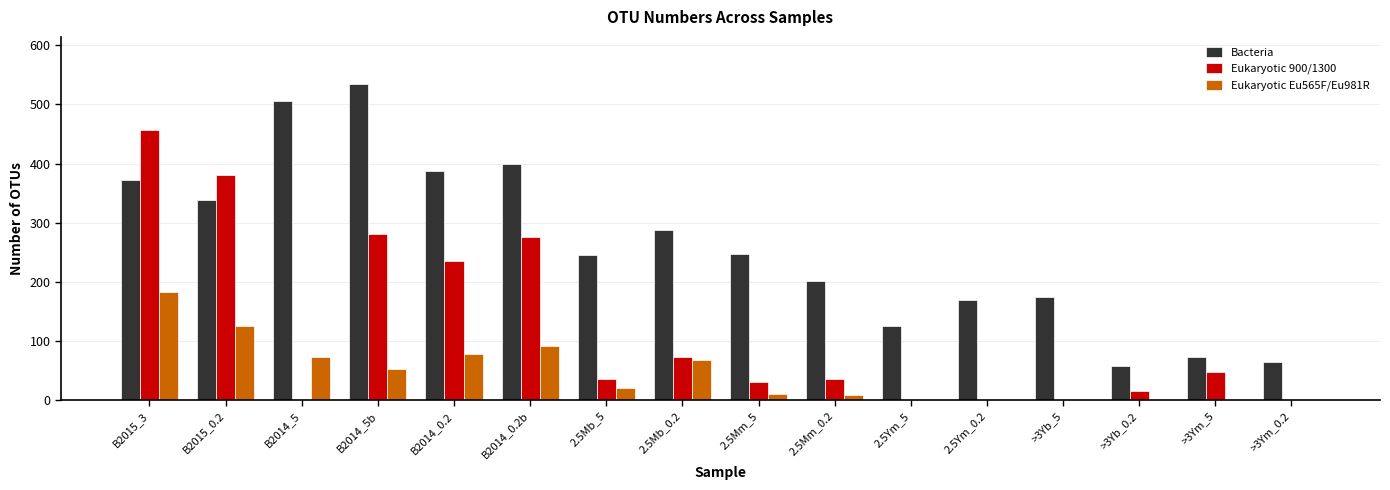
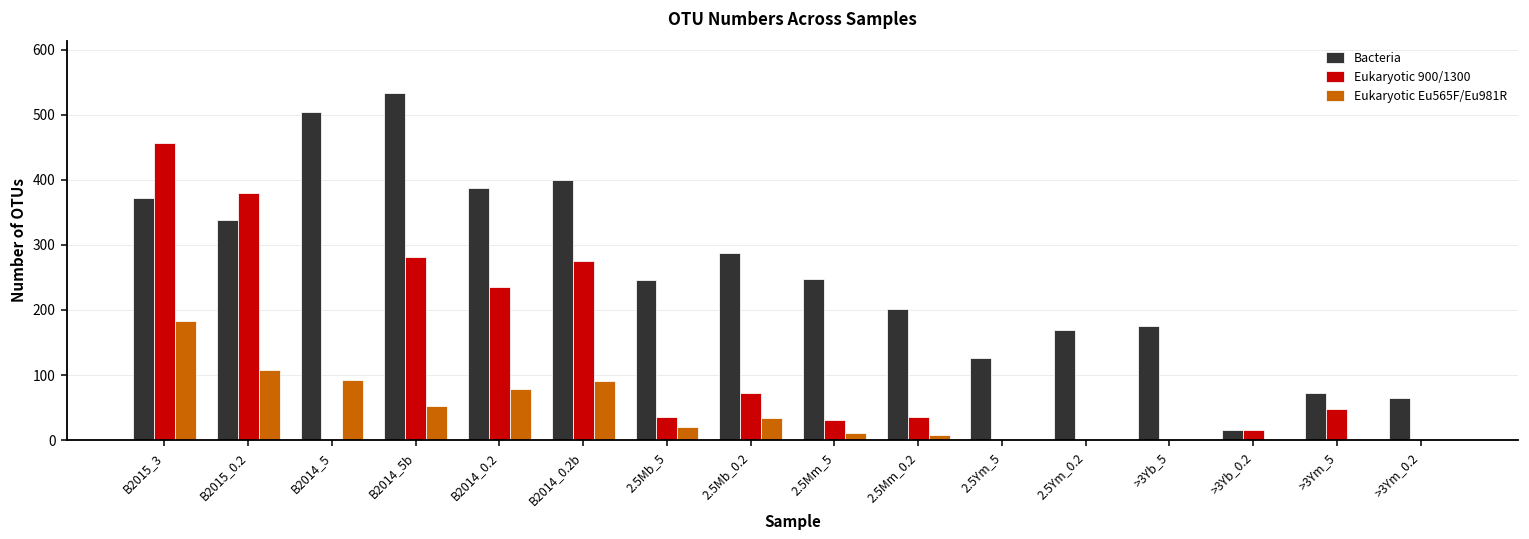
  {
    "Bacteria": {
      "B2015_3": 370,
      "B2015_0.2": 340,
      "B2014_5": 510,
      "B2014_5b": 530,
      "B2014_0.2": 390,
      "B2014_0.2b": 400,
      "2.5Mb_5": 250,
      "2.5Mb_0.2": 290,
      "2.5Mm_5": 250,
      "2.5Mm_0.2": 200,
      "2.5Ym_5": 130,
      "2.5Ym_0.2": 170,
      ">3Yb_5": 180,
-     ">3Yb_0.2": 60,
+     ">3Yb_0.2": 20,
      ">3Ym_5": 70,
      ">3Ym_0.2": 60
    },
    "Eukaryotic 900/1300": {
      "B2015_3": 460,
      "B2015_0.2": 380,
      "B2014_5": 0,
      "B2014_5b": 280,
      "B2014_0.2": 240,
      "B2014_0.2b": 280,
      "2.5Mb_5": 40,
      "2.5Mb_0.2": 70,
      "2.5Mm_5": 30,
      "2.5Mm_0.2": 40,
      "2.5Ym_5": 0,
      "2.5Ym_0.2": 0,
      ">3Yb_5": 0,
      ">3Yb_0.2": 20,
      ">3Ym_5": 50,
      ">3Ym_0.2": 0
    },
    "Eukaryotic Eu565F/Eu981R": {
      "B2015_3": 180,
-     "B2015_0.2": 130,
-     "B2014_5": 70,
+     "B2015_0.2": 110,
+     "B2014_5": 90,
      "B2014_5b": 50,
      "B2014_0.2": 80,
      "B2014_0.2b": 90,
      "2.5Mb_5": 20,
-     "2.5Mb_0.2": 70,
+     "2.5Mb_0.2": 30,
      "2.5Mm_5": 10,
      "2.5Mm_0.2": 10,
      "2.5Ym_5": 0,
      "2.5Ym_0.2": 0,
      ">3Yb_5": 0,
      ">3Yb_0.2": 0,
      ">3Ym_5": 0,
      ">3Ym_0.2": 0
    }
  }
